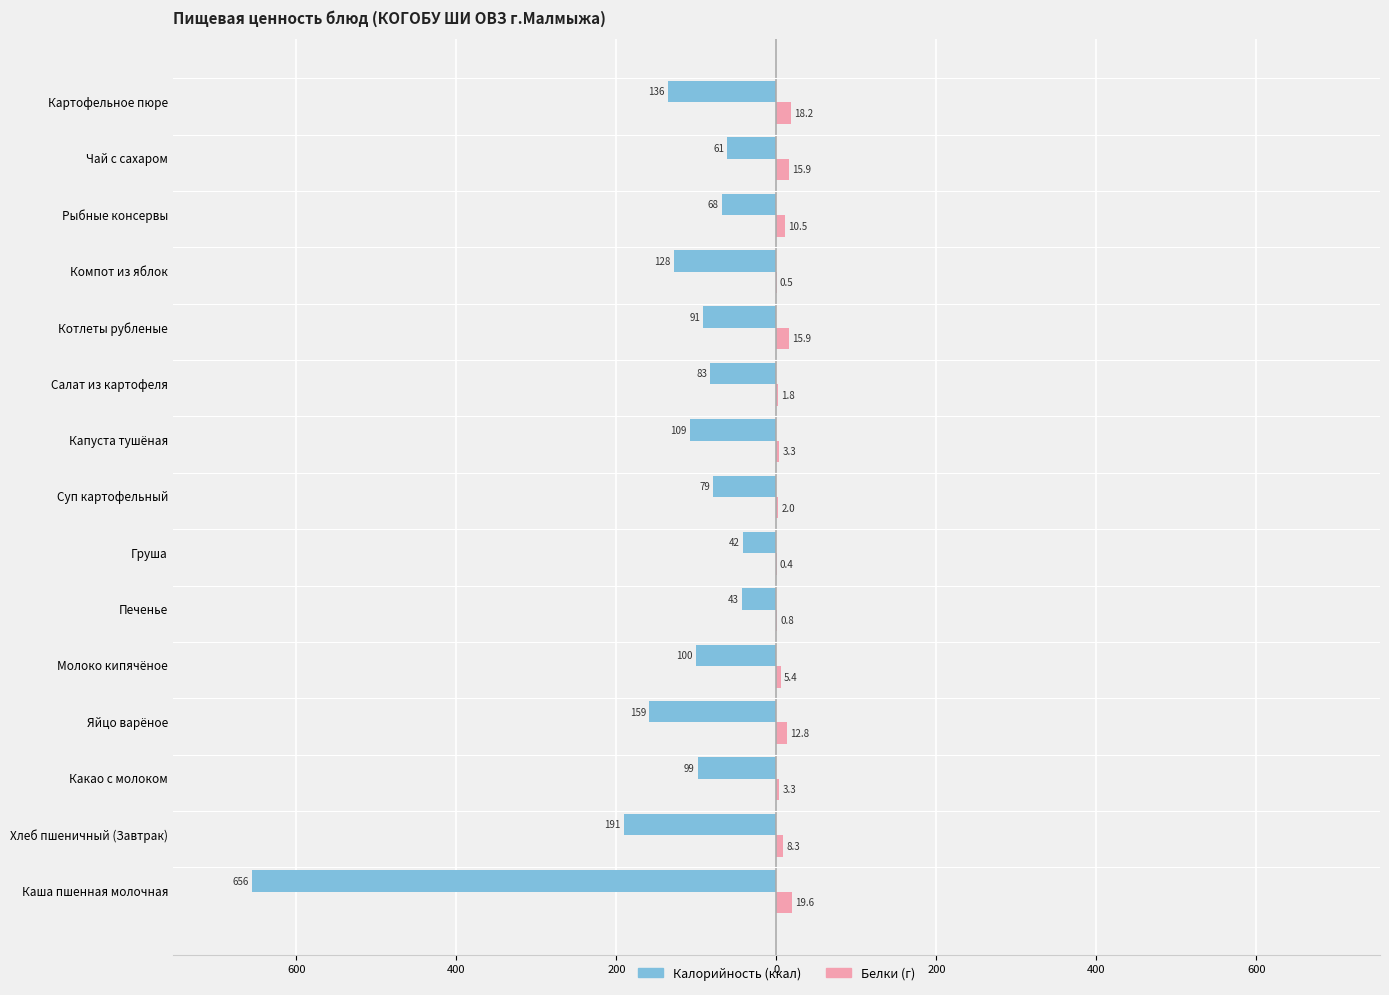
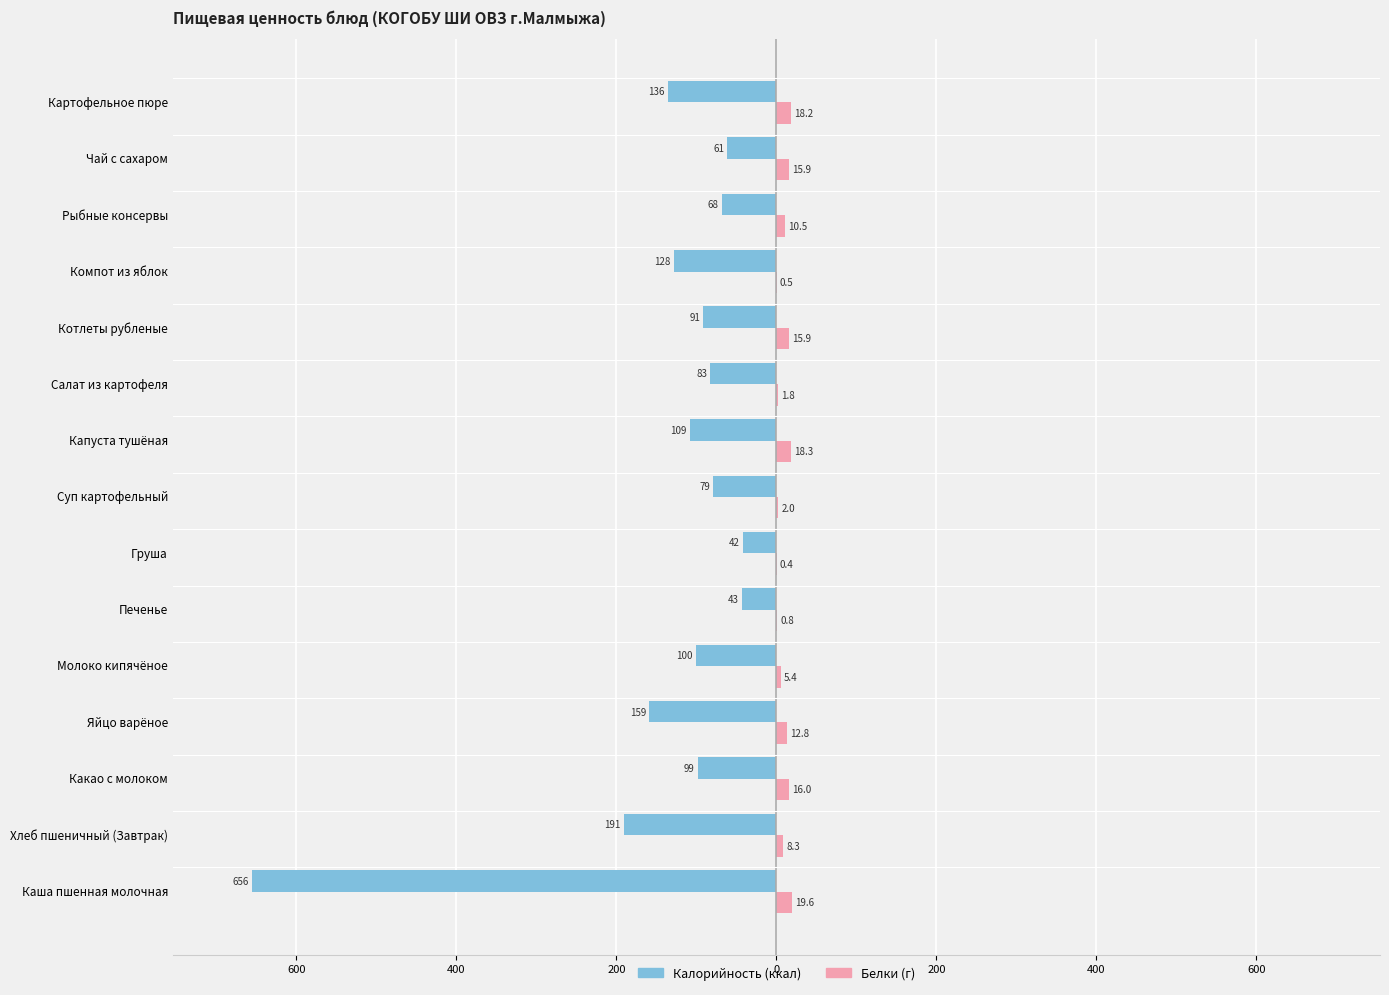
  {
    "Белки (г)": {
      "Картофельное пюре": 18.2,
      "Чай с сахаром": 15.9,
      "Рыбные консервы": 10.5,
      "Компот из яблок": 0.5,
      "Котлеты рубленые": 15.9,
      "Салат из картофеля": 1.8,
-     "Капуста тушёная": 3.3,
+     "Капуста тушёная": 18.3,
      "Суп картофельный": 2.0,
      "Груша": 0.4,
      "Печенье": 0.8,
      "Молоко кипячёное": 5.4,
      "Яйцо варёное": 12.8,
-     "Какао с молоком": 3.3,
+     "Какао с молоком": 16.0,
      "Хлеб пшеничный (Завтрак)": 8.3,
      "Каша пшенная молочная": 19.6
    }
  }
